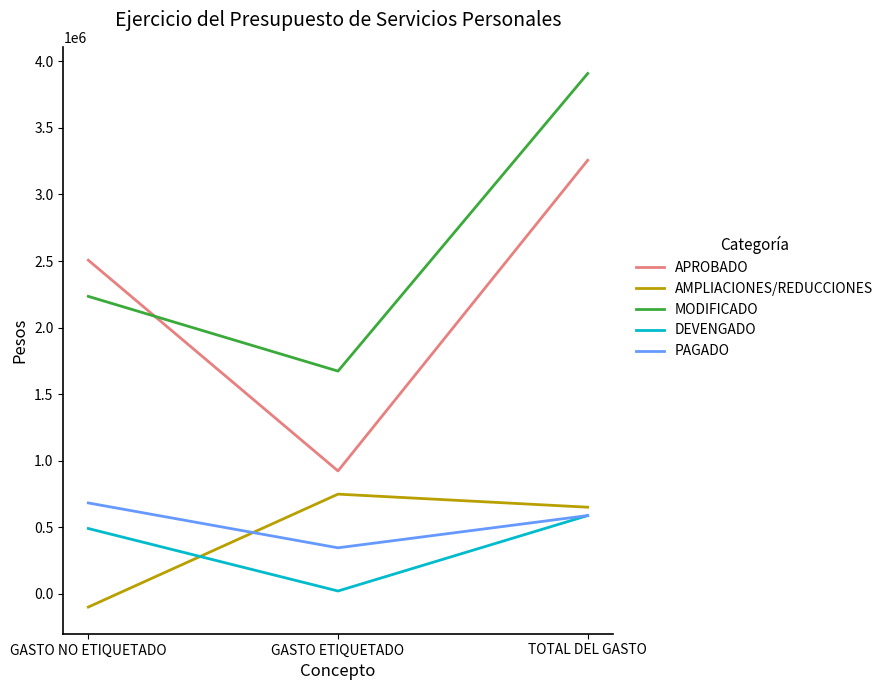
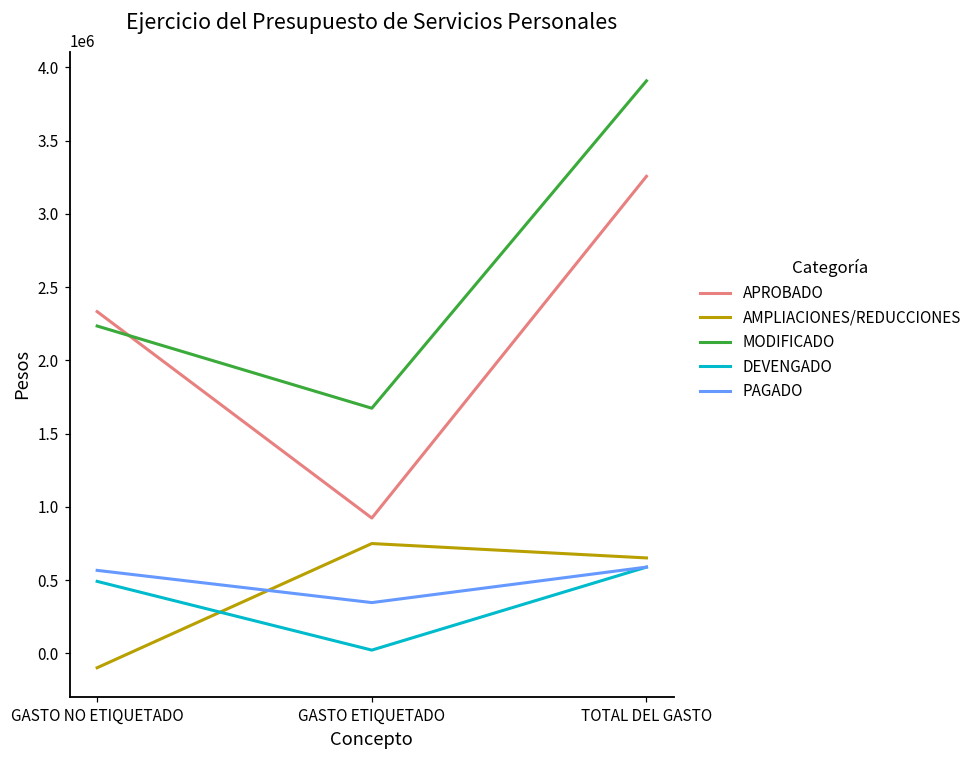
  {
    "APROBADO": {
-     "GASTO NO ETIQUETADO": 2510000,
+     "GASTO NO ETIQUETADO": 2330000,
      "GASTO ETIQUETADO": 920000,
      "TOTAL DEL GASTO": 3260000
    },
    "AMPLIACIONES/REDUCCIONES": {
      "GASTO NO ETIQUETADO": -100000,
      "GASTO ETIQUETADO": 750000,
      "TOTAL DEL GASTO": 650000
    },
    "MODIFICADO": {
      "GASTO NO ETIQUETADO": 2230000,
      "GASTO ETIQUETADO": 1670000,
      "TOTAL DEL GASTO": 3910000
    },
    "DEVENGADO": {
      "GASTO NO ETIQUETADO": 490000,
      "GASTO ETIQUETADO": 20000
    },
    "PAGADO": {
-     "GASTO NO ETIQUETADO": 680000,
+     "GASTO NO ETIQUETADO": 570000,
      "GASTO ETIQUETADO": 350000
    }
  }
